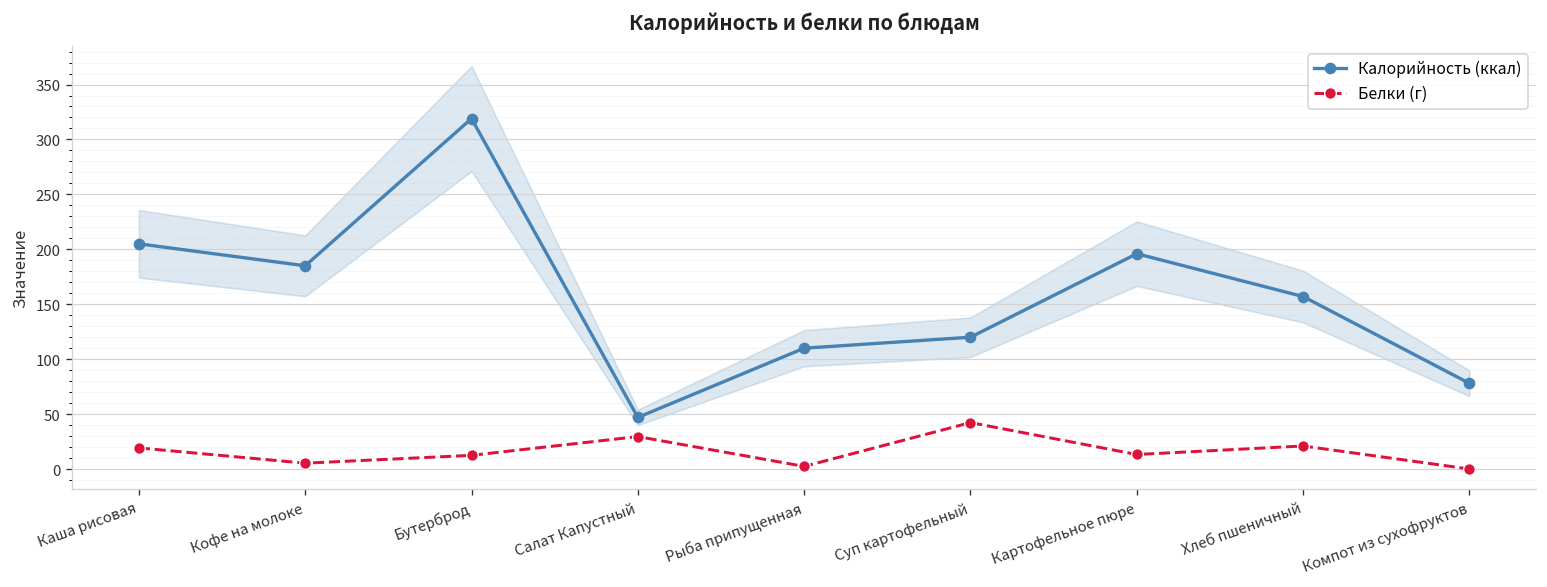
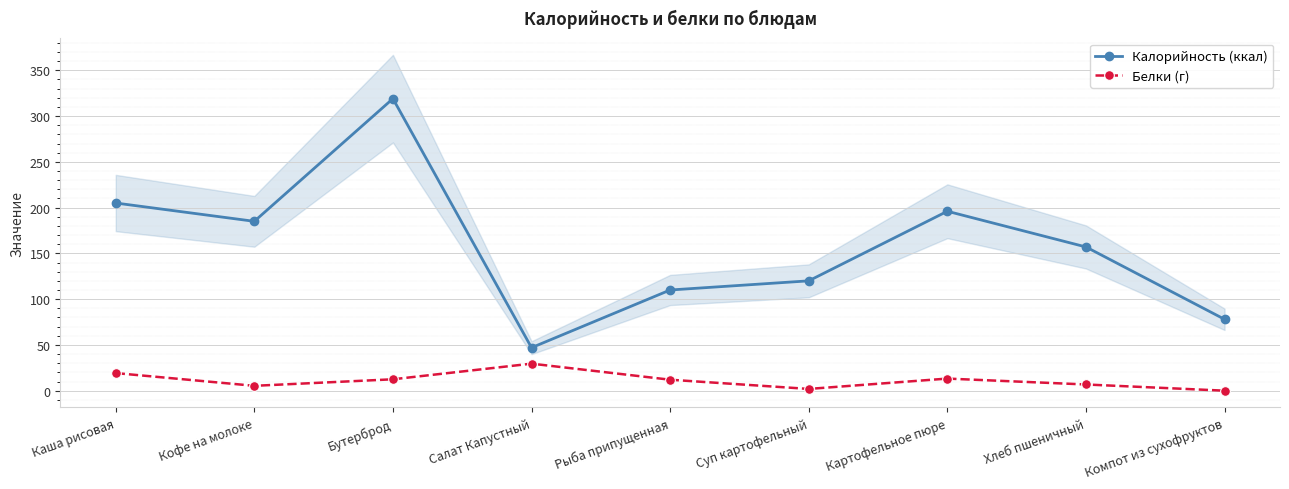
  {
    "Белки (г)": {
      "Каша рисовая": 20,
      "Кофе на молоке": 10,
      "Бутерброд": 10,
      "Салат Капустный": 30,
-     "Рыба припущенная": 0,
-     "Суп картофельный": 40,
+     "Рыба припущенная": 10,
+     "Суп картофельный": 0,
      "Картофельное пюре": 10,
-     "Хлеб пшеничный": 20,
+     "Хлеб пшеничный": 10,
      "Компот из сухофруктов": 0
    }
  }
